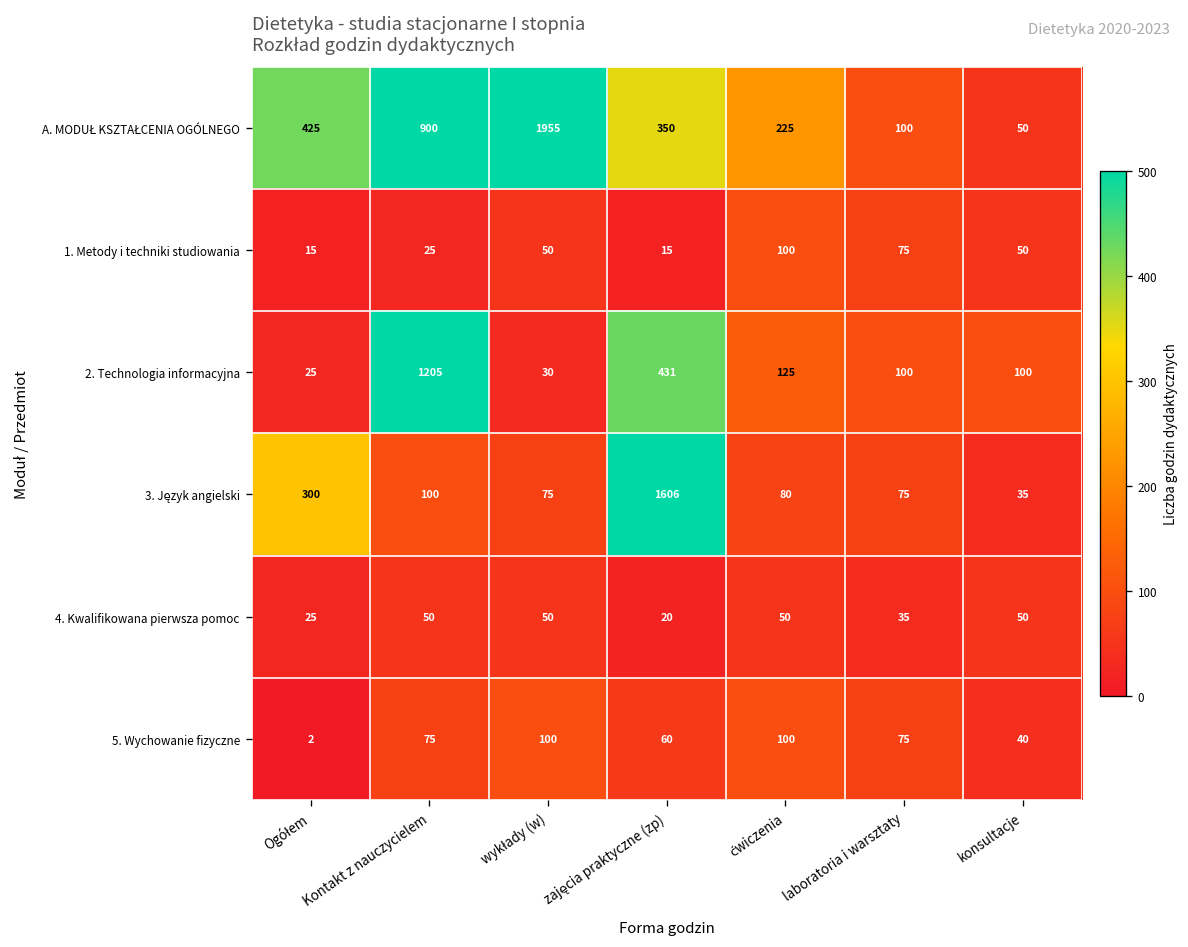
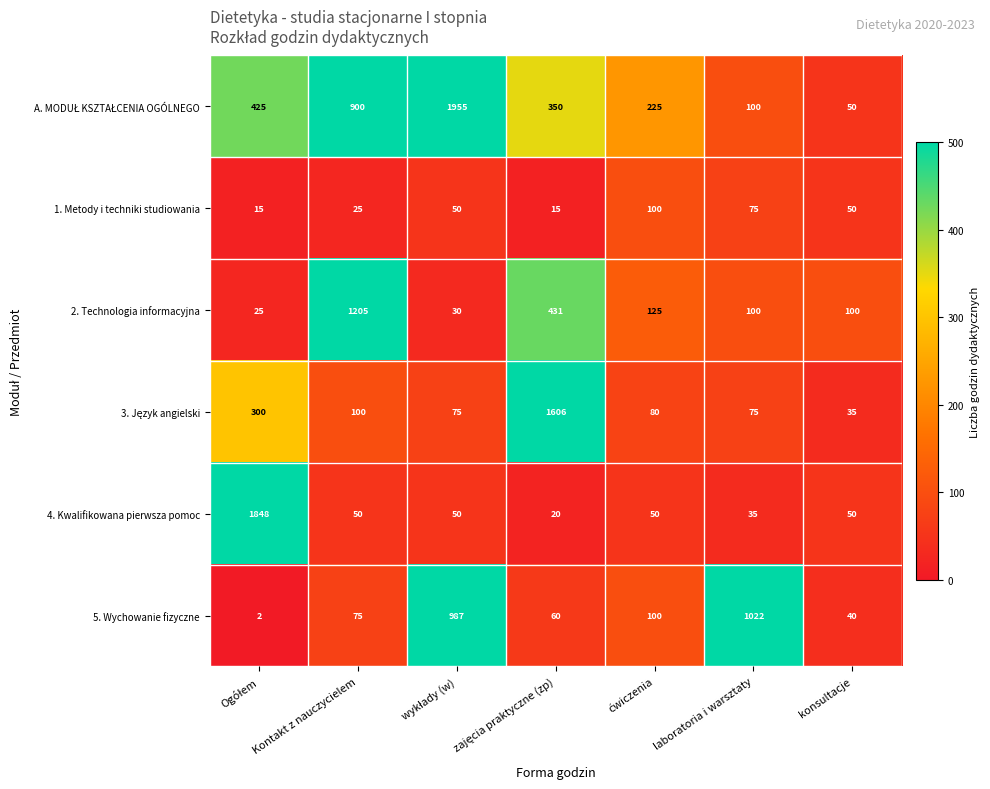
  {
    "A. MODUŁ KSZTAŁCENIA OGÓLNEGO": {
      "Ogółem": 425,
      "Kontakt z nauczycielem": 900,
      "wykłady (w)": 1955,
      "zajęcia praktyczne (zp)": 350,
      "ćwiczenia": 225,
      "laboratoria i warsztaty": 100,
      "konsultacje": 50
    },
    "1. Metody i techniki studiowania": {
      "Ogółem": 15,
      "Kontakt z nauczycielem": 25,
      "wykłady (w)": 50,
      "zajęcia praktyczne (zp)": 15,
      "ćwiczenia": 100,
      "laboratoria i warsztaty": 75,
      "konsultacje": 50
    },
    "2. Technologia informacyjna": {
      "Ogółem": 25,
      "Kontakt z nauczycielem": 1205,
      "wykłady (w)": 30,
      "zajęcia praktyczne (zp)": 431,
      "ćwiczenia": 125,
      "laboratoria i warsztaty": 100,
      "konsultacje": 100
    },
    "3. Język angielski": {
      "Ogółem": 300,
      "Kontakt z nauczycielem": 100,
      "wykłady (w)": 75,
      "zajęcia praktyczne (zp)": 1606,
      "ćwiczenia": 80,
      "laboratoria i warsztaty": 75,
      "konsultacje": 35
    },
    "4. Kwalifikowana pierwsza pomoc": {
-     "Ogółem": 25,
+     "Ogółem": 1848,
      "Kontakt z nauczycielem": 50,
      "wykłady (w)": 50,
      "zajęcia praktyczne (zp)": 20,
      "ćwiczenia": 50,
      "laboratoria i warsztaty": 35,
      "konsultacje": 50
    },
    "5. Wychowanie fizyczne": {
      "Ogółem": 2,
      "Kontakt z nauczycielem": 75,
-     "wykłady (w)": 100,
+     "wykłady (w)": 987,
      "zajęcia praktyczne (zp)": 60,
      "ćwiczenia": 100,
-     "laboratoria i warsztaty": 75,
+     "laboratoria i warsztaty": 1022,
      "konsultacje": 40
    }
  }
